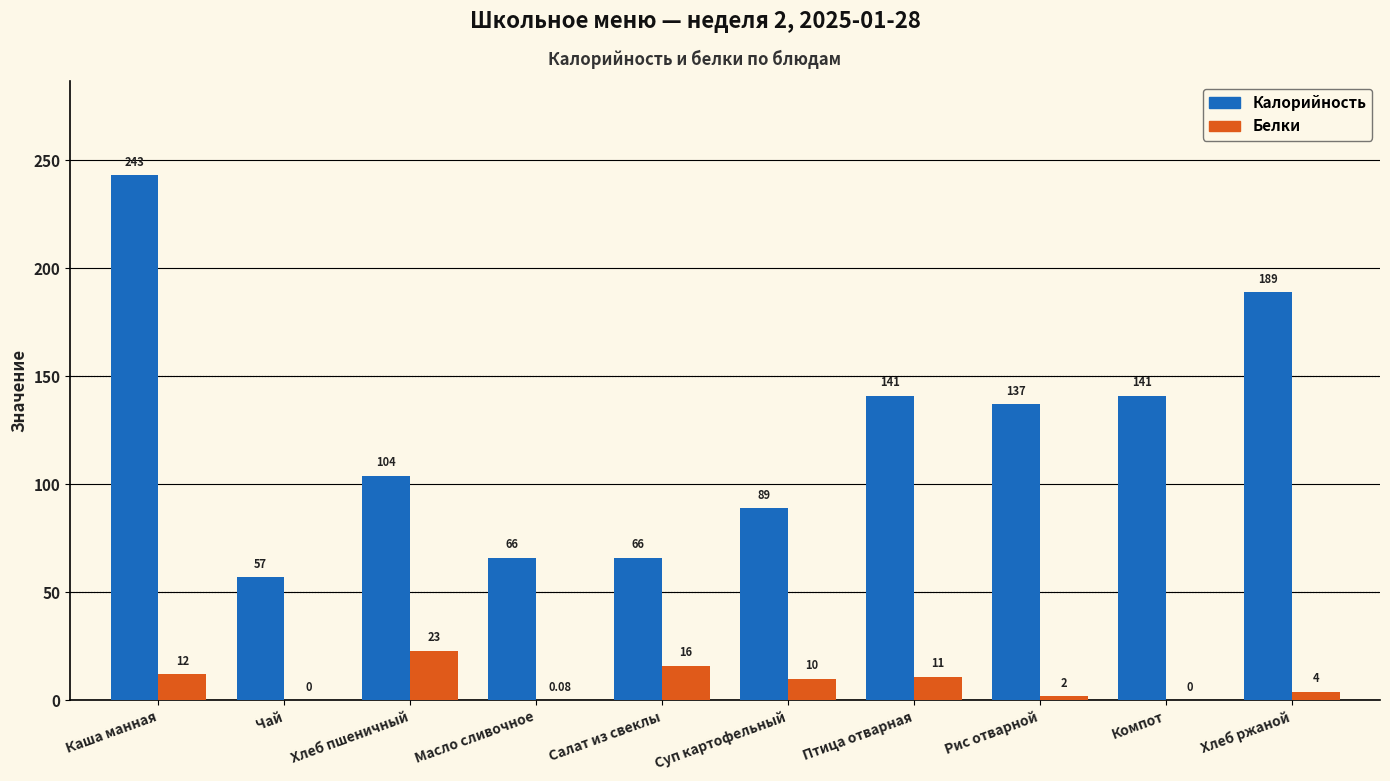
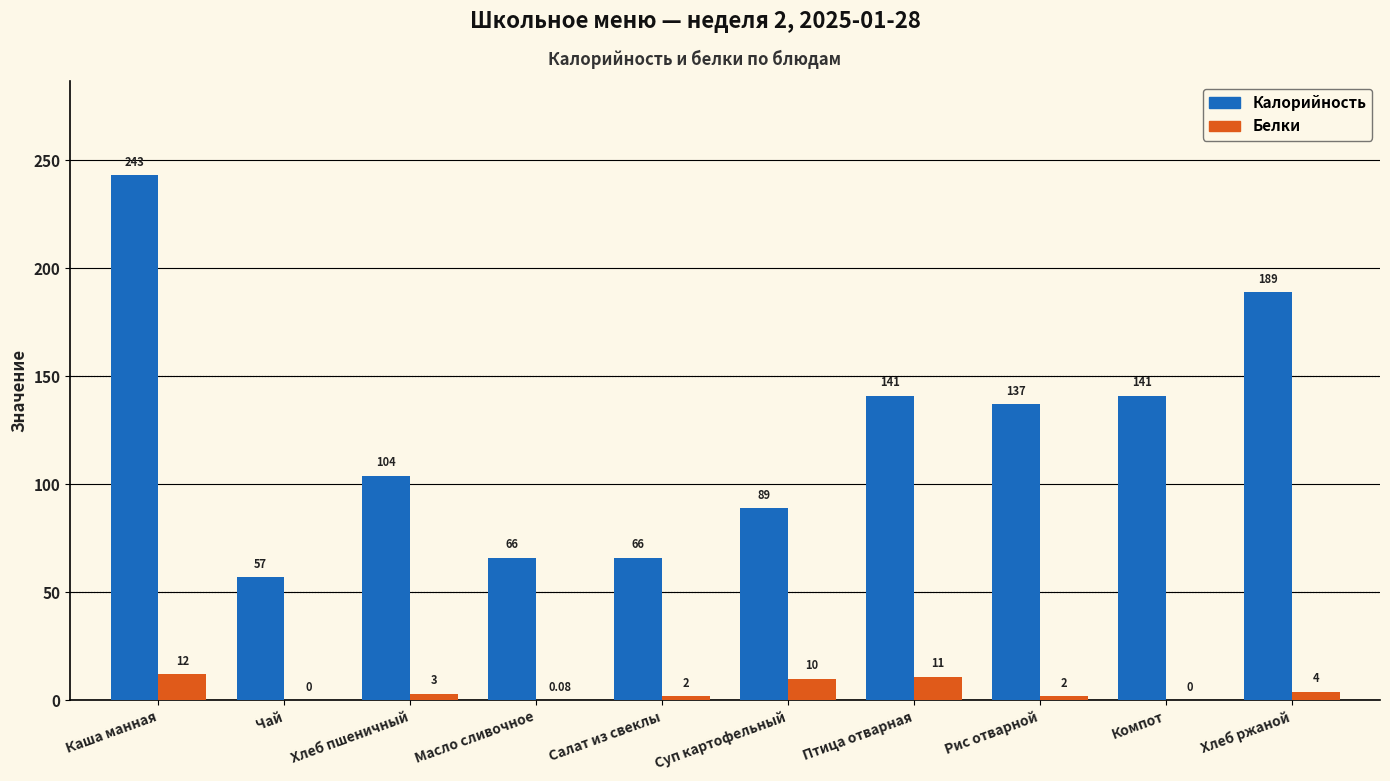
  {
    "Калорийность": {
      "Каша манная": 243,
      "Чай": 57,
      "Хлеб пшеничный": 104,
      "Масло сливочное": 66,
      "Салат из свеклы": 66,
      "Суп картофельный": 89,
      "Птица отварная": 141,
      "Рис отварной": 137,
      "Компот": 141,
      "Хлеб ржаной": 189
    },
    "Белки": {
      "Каша манная": 12,
      "Чай": 0,
-     "Хлеб пшеничный": 23,
+     "Хлеб пшеничный": 3,
      "Масло сливочное": 0.08,
-     "Салат из свеклы": 16,
+     "Салат из свеклы": 2,
      "Суп картофельный": 10,
      "Птица отварная": 11,
      "Рис отварной": 2,
      "Компот": 0,
      "Хлеб ржаной": 4
    }
  }
